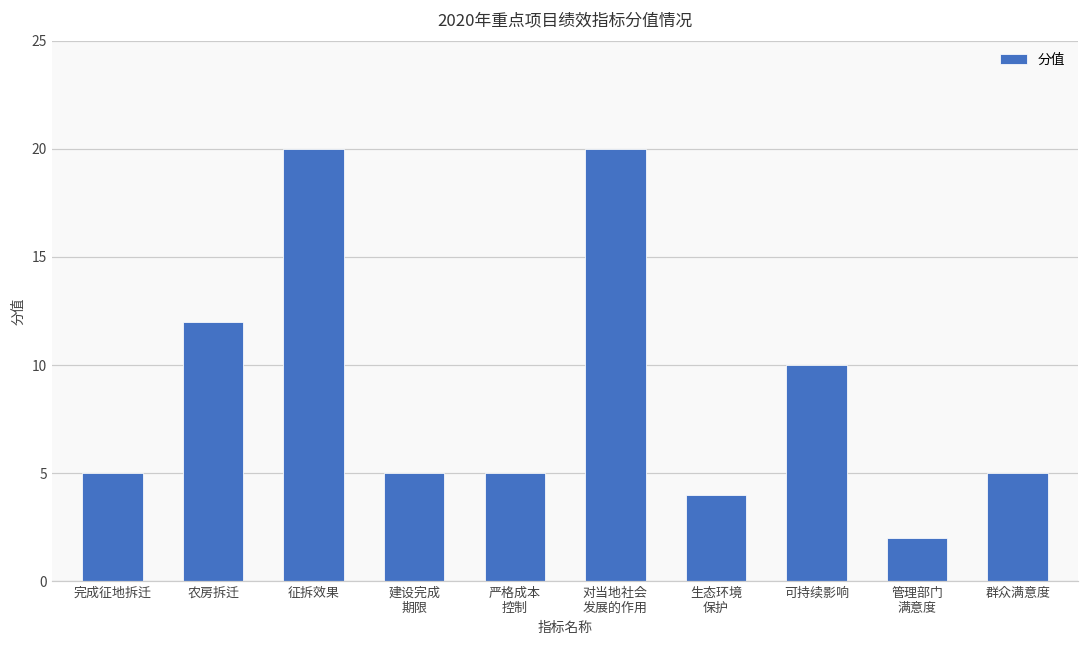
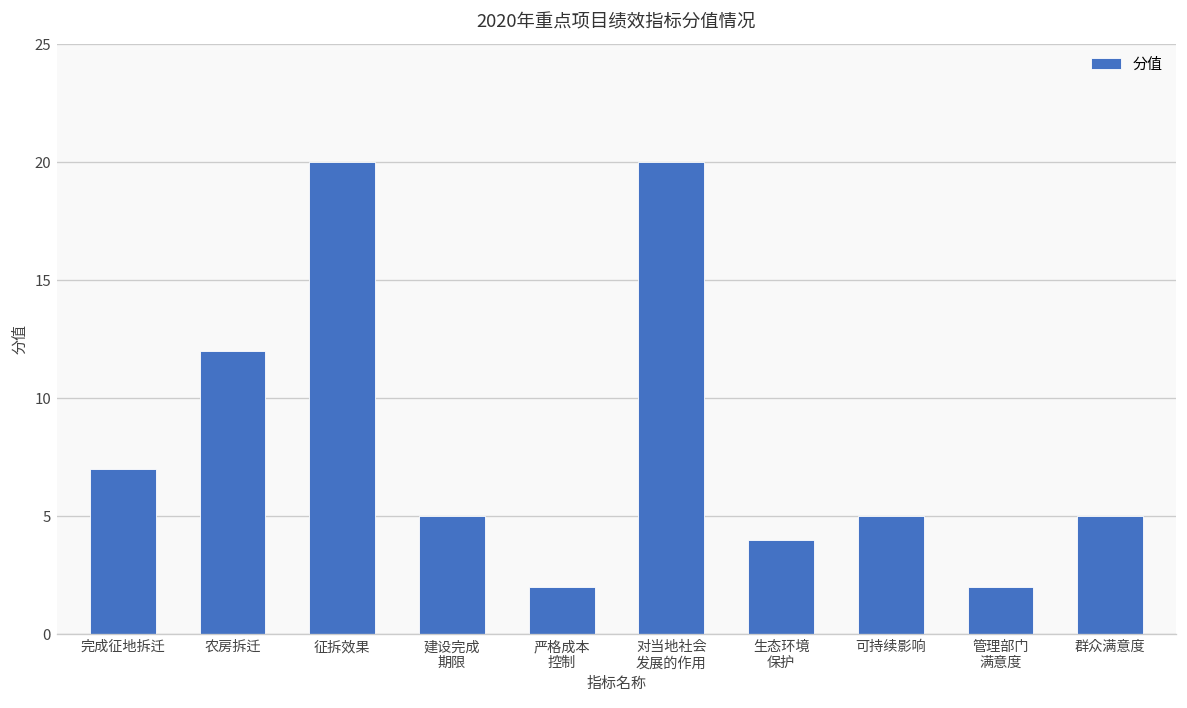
  {
-   "完成征地拆迁": 5,
+   "完成征地拆迁": 7,
    "农房拆迁": 12,
    "征拆效果": 20,
    "建设完成 期限": 5,
-   "严格成本 控制": 5,
+   "严格成本 控制": 2,
    "对当地社会 发展的作用": 20,
    "生态环境 保护": 4,
-   "可持续影响": 10,
+   "可持续影响": 5,
    "管理部门 满意度": 2,
    "群众满意度": 5
  }
